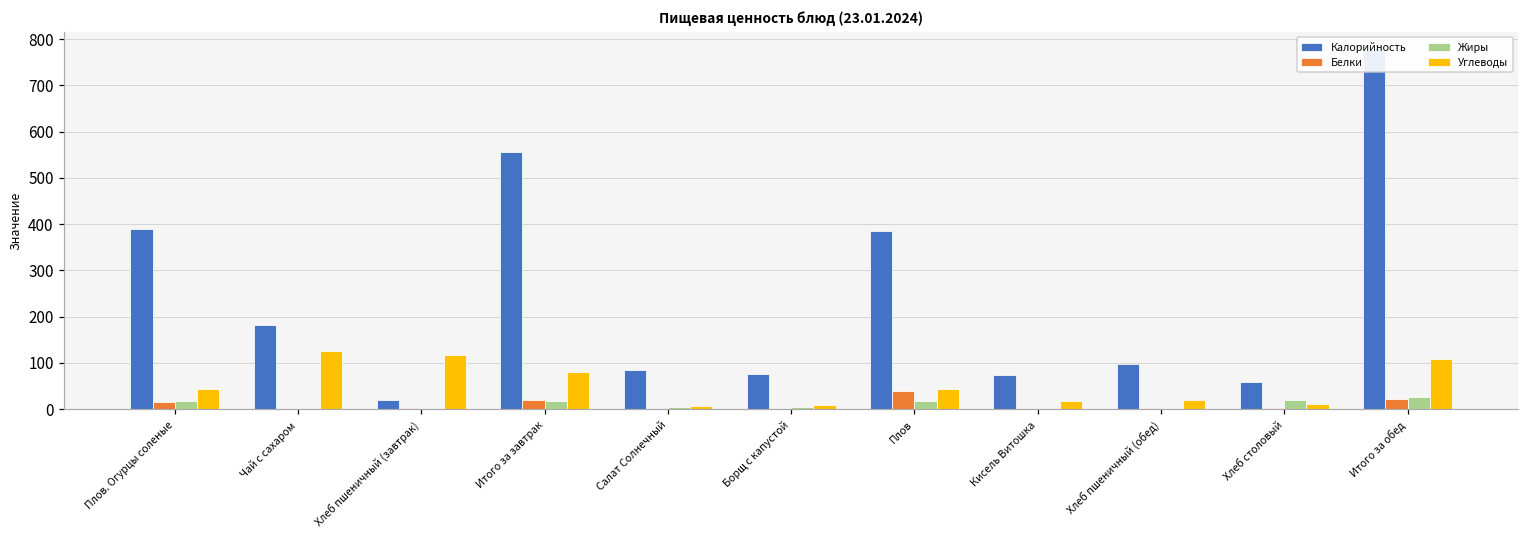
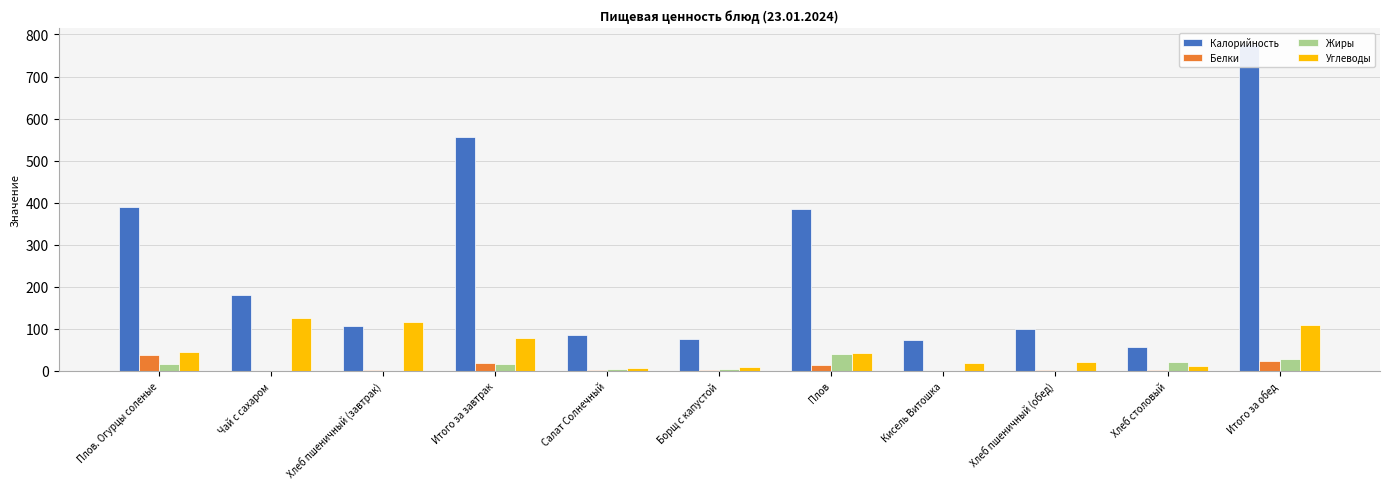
  {
    "Калорийность": {
      "Плов. Огурцы соленые": 390,
      "Чай с сахаром": 180,
-     "Хлеб пшеничный (завтрак)": 20,
+     "Хлеб пшеничный (завтрак)": 110,
      "Итого за завтрак": 560,
      "Салат Солнечный": 80,
      "Борщ с капустой": 80,
      "Плов": 390,
      "Кисель Витошка": 70,
      "Хлеб пшеничный (обед)": 100,
      "Хлеб столовый": 60
    },
    "Белки": {
-     "Плов. Огурцы соленые": 20,
+     "Плов. Огурцы соленые": 40,
      "Итого за завтрак": 20,
-     "Плов": 40,
+     "Плов": 10,
      "Кисель Витошка": 0,
      "Итого за обед": 20
    },
    "Жиры": {
      "Плов. Огурцы соленые": 20,
      "Чай с сахаром": 0,
      "Итого за завтрак": 20,
-     "Плов": 20,
+     "Плов": 40,
      "Кисель Витошка": 0,
      "Хлеб столовый": 20,
      "Итого за обед": 30
    },
    "Углеводы": {
      "Плов. Огурцы соленые": 40,
      "Чай с сахаром": 130,
      "Хлеб пшеничный (завтрак)": 120,
      "Итого за завтрак": 80,
      "Салат Солнечный": 10,
      "Борщ с капустой": 10,
      "Плов": 40,
      "Кисель Витошка": 20,
      "Хлеб пшеничный (обед)": 20,
      "Хлеб столовый": 10,
      "Итого за обед": 110
    }
  }
